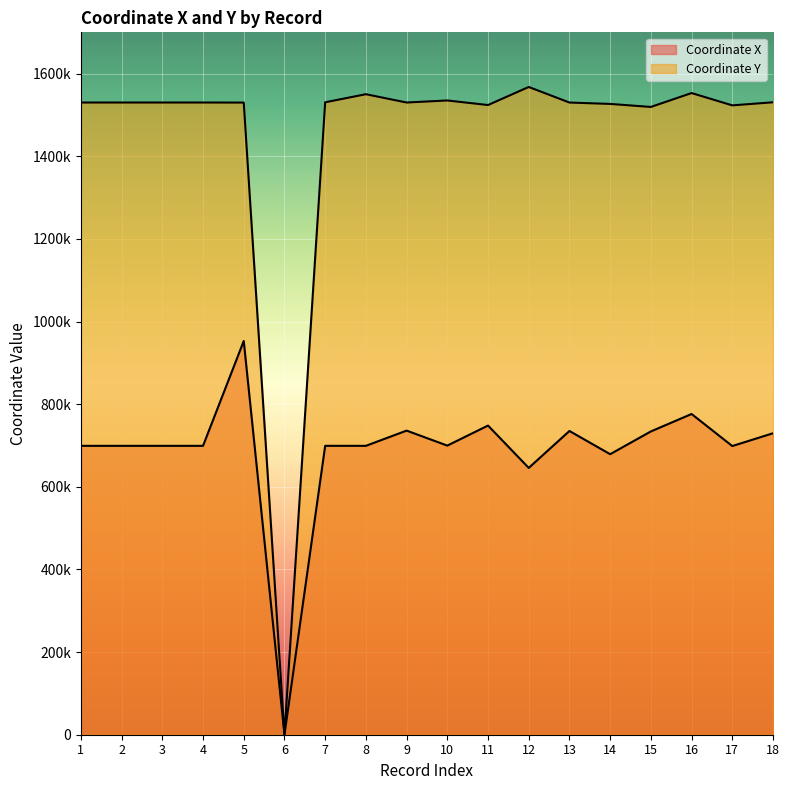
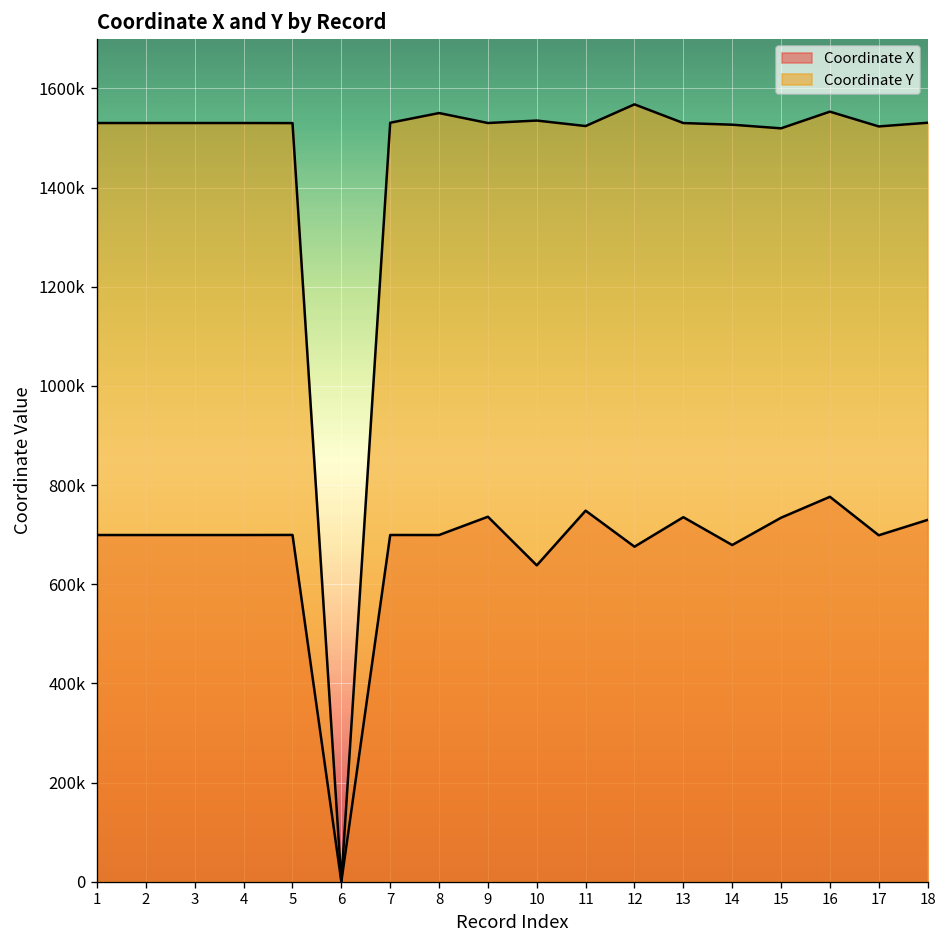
  {
    "Coordinate X": {
      "1": 700000,
      "2": 700000,
      "3": 700000,
      "4": 700000,
-     "5": 950000,
+     "5": 700000,
      "7": 700000,
      "8": 700000,
      "9": 740000,
-     "10": 700000,
+     "10": 640000,
      "11": 750000,
-     "12": 650000,
+     "12": 680000,
      "13": 740000,
      "14": 680000,
      "15": 730000,
      "16": 780000,
      "17": 700000,
      "18": 730000
    },
    "Coordinate Y": {
      "1": 1530000,
      "2": 1530000,
      "3": 1530000,
      "4": 1530000,
      "5": 1530000,
      "7": 1530000,
      "8": 1550000,
      "9": 1530000,
      "10": 1540000,
      "11": 1520000,
      "12": 1570000,
      "13": 1530000,
      "14": 1530000,
      "15": 1520000,
      "16": 1550000,
      "17": 1520000,
      "18": 1530000
    }
  }
